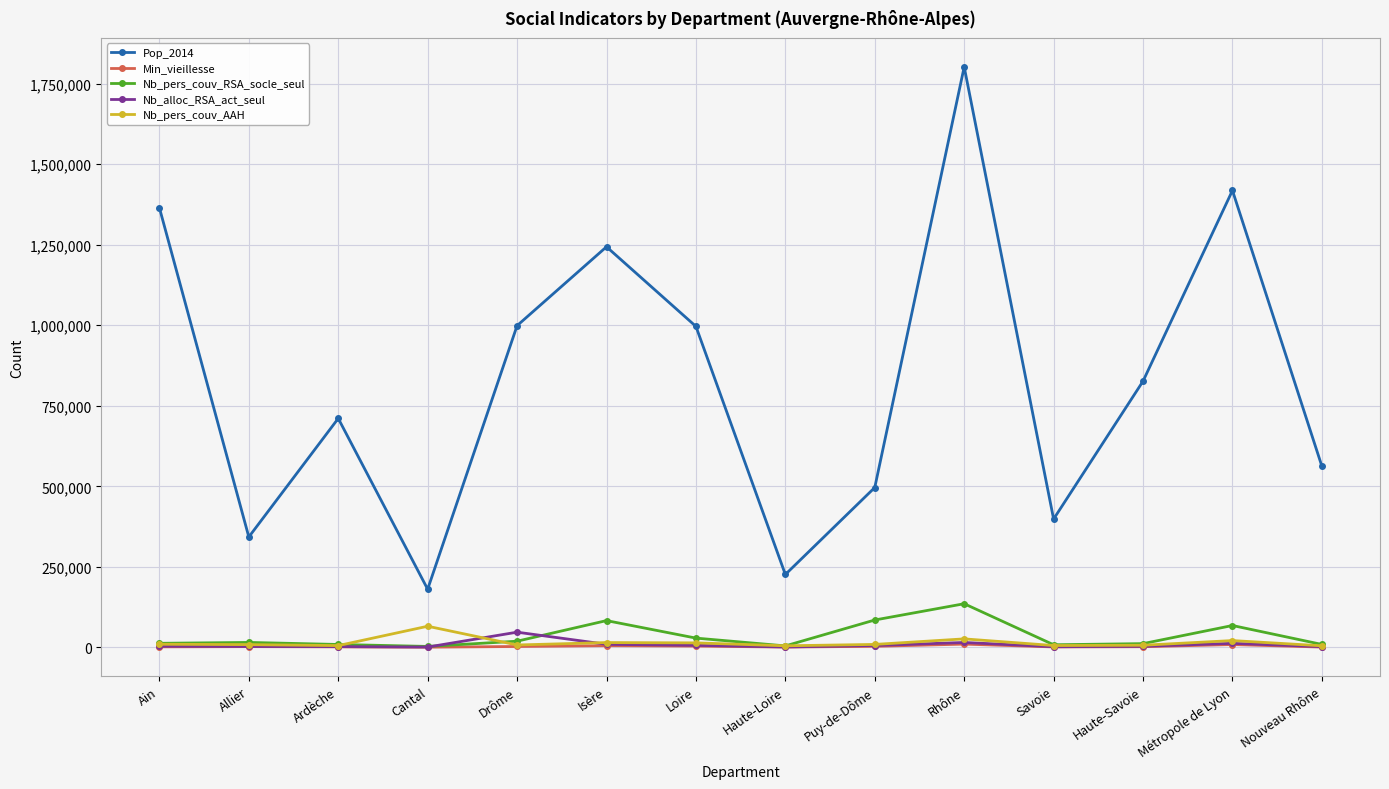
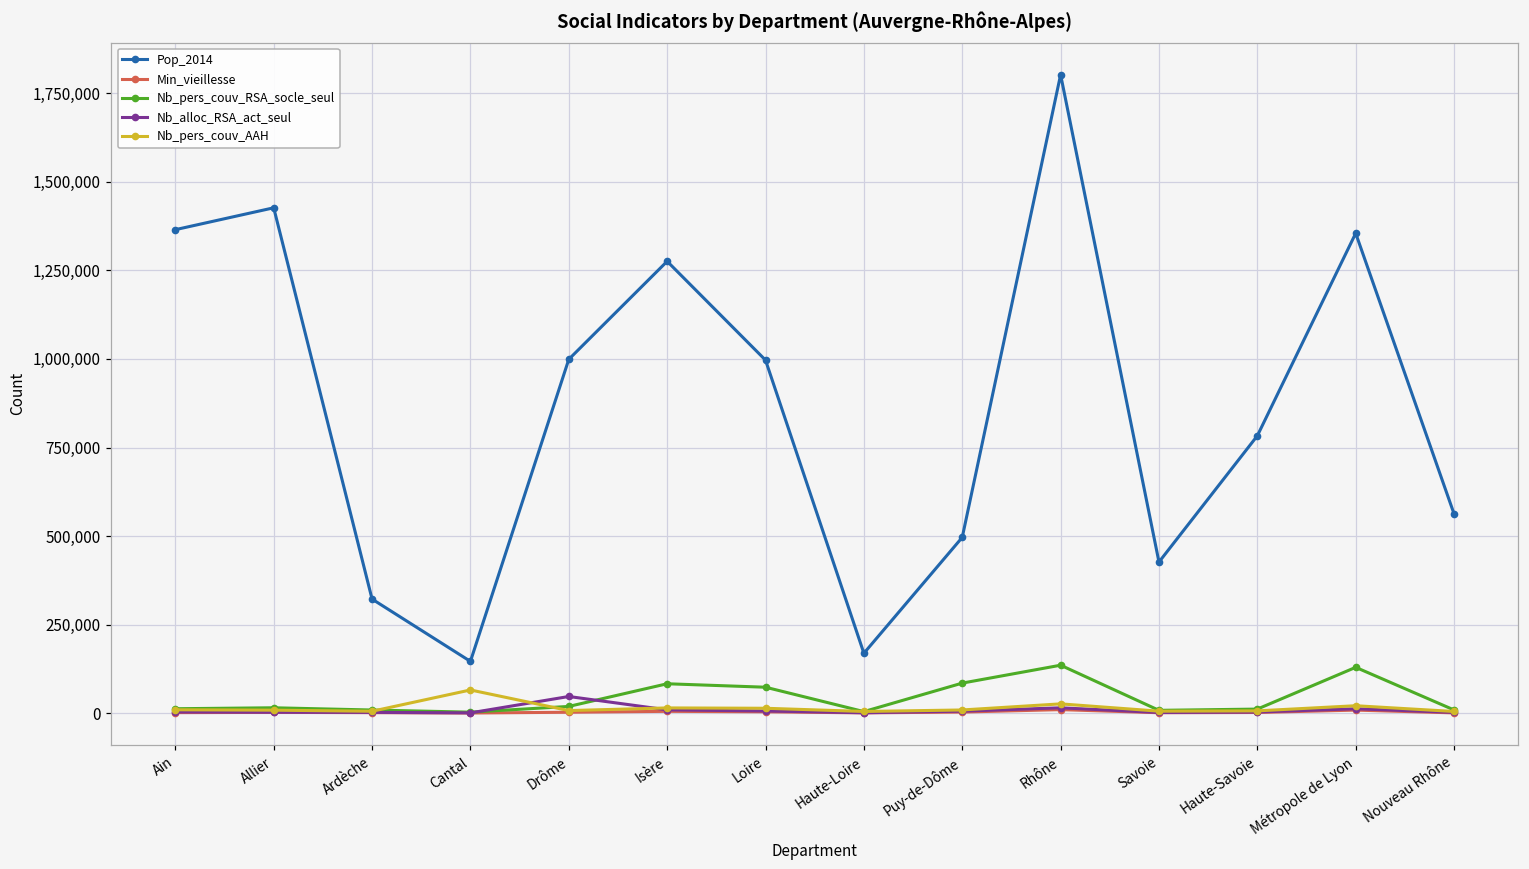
  {
    "Pop_2014": {
      "Ain": "1,360,000",
-     "Allier": "340,000",
-     "Ardèche": "710,000",
-     "Cantal": "180,000",
+     "Allier": "1,430,000",
+     "Ardèche": "320,000",
+     "Cantal": "150,000",
      "Drôme": "1,000,000",
-     "Isère": "1,240,000",
+     "Isère": "1,280,000",
      "Loire": "1,000,000",
-     "Haute-Loire": "230,000",
+     "Haute-Loire": "170,000",
      "Puy-de-Dôme": "500,000",
      "Rhône": "1,800,000",
-     "Savoie": "400,000",
-     "Haute-Savoie": "830,000",
-     "Métropole de Lyon": "1,420,000",
+     "Savoie": "430,000",
+     "Haute-Savoie": "780,000",
+     "Métropole de Lyon": "1,350,000",
      "Nouveau Rhône": "560,000"
    },
    "Nb_pers_couv_RSA_socle_seul": {
      "Drôme": "20,000",
      "Isère": "80,000",
-     "Loire": "30,000",
+     "Loire": "70,000",
      "Puy-de-Dôme": "90,000",
      "Rhône": "140,000",
-     "Métropole de Lyon": "70,000"
+     "Métropole de Lyon": "130,000"
    },
    "Nb_alloc_RSA_act_seul": {
      "Drôme": "50,000"
    },
    "Nb_pers_couv_AAH": {
      "Cantal": "70,000",
      "Rhône": "30,000",
      "Métropole de Lyon": "20,000"
    }
  }
